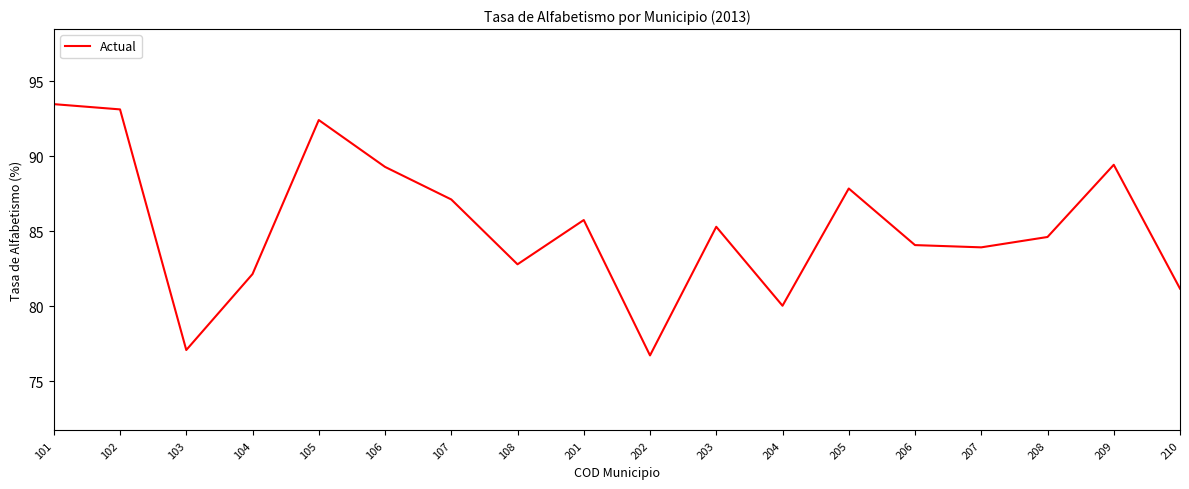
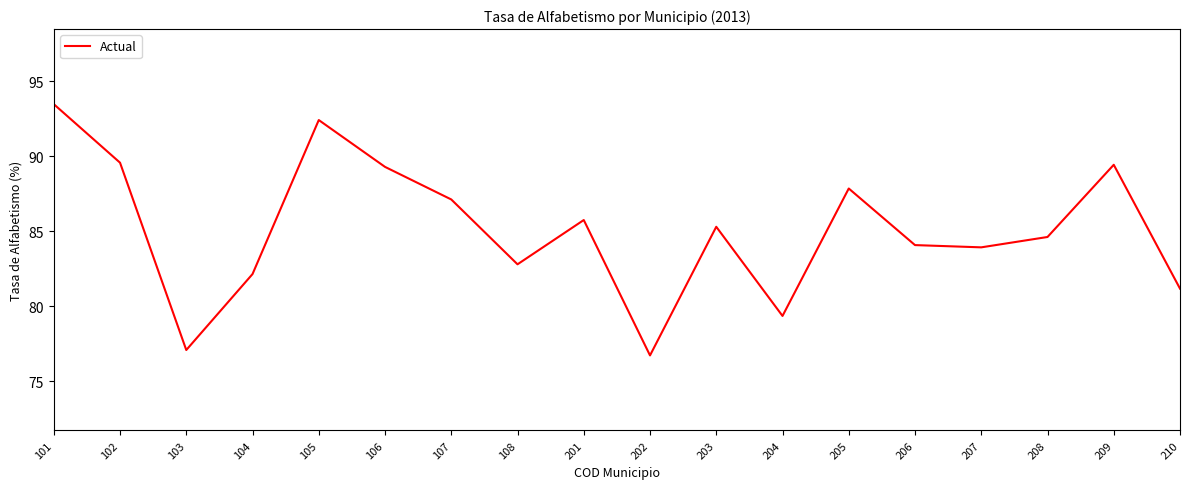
  {
    "101": 93.5,
-   "102": 93.1,
+   "102": 89.6,
    "103": 77.1,
    "104": 82.1,
    "105": 92.4,
    "106": 89.3,
    "107": 87.1,
    "108": 82.8,
    "201": 85.7,
    "202": 76.7,
    "203": 85.3,
-   "204": 80.0,
+   "204": 79.4,
    "205": 87.8,
    "206": 84.1,
    "207": 83.9,
    "208": 84.6,
    "209": 89.4,
    "210": 81.2
  }
